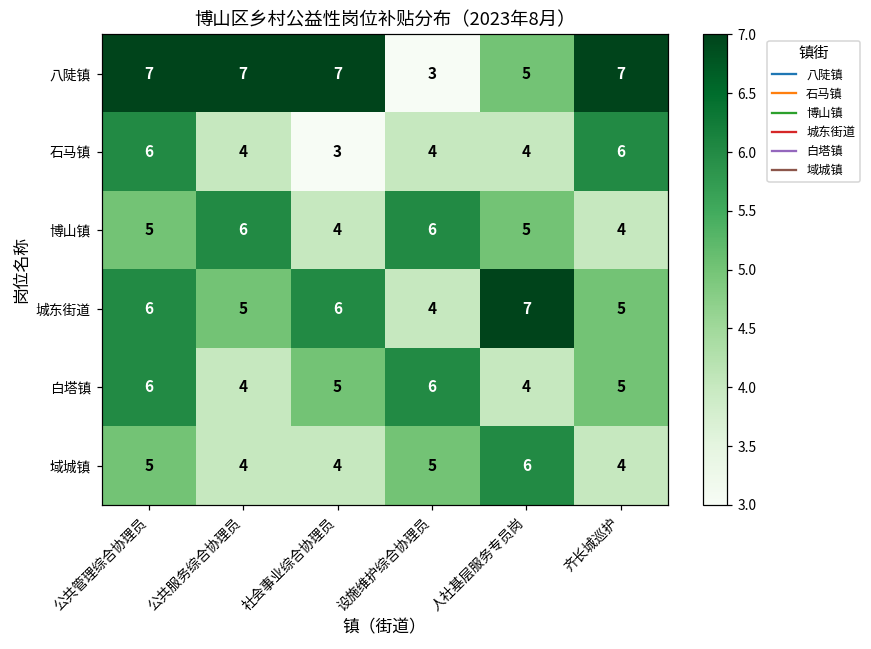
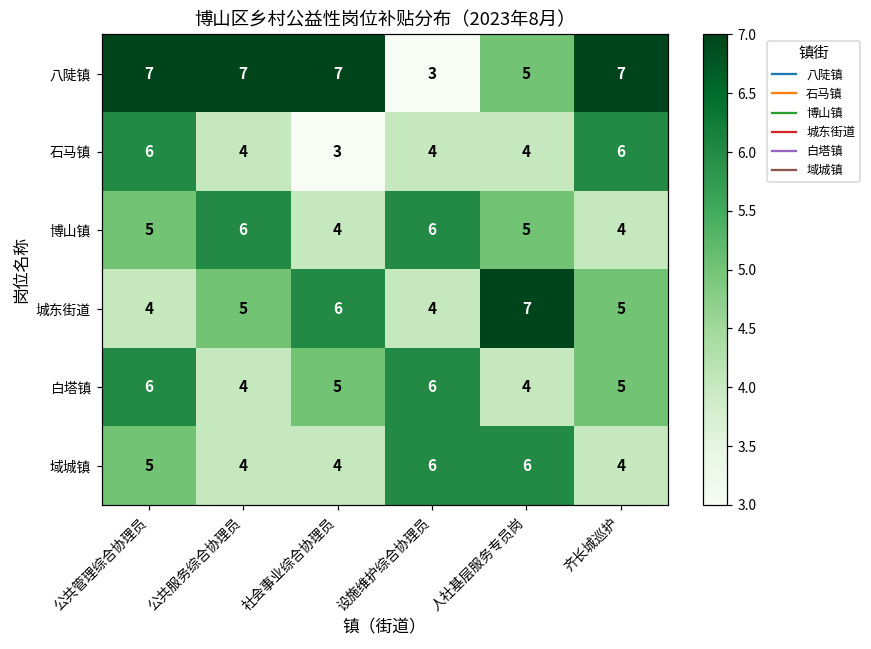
  {
    "八陡镇": {
      "公共管理综合协理员": 7,
      "公共服务综合协理员": 7,
      "社会事业综合协理员": 7,
      "设施维护综合协理员": 3,
      "人社基层服务专员岗": 5,
      "齐长城巡护": 7
    },
    "石马镇": {
      "公共管理综合协理员": 6,
      "公共服务综合协理员": 4,
      "社会事业综合协理员": 3,
      "设施维护综合协理员": 4,
      "人社基层服务专员岗": 4,
      "齐长城巡护": 6
    },
    "博山镇": {
      "公共管理综合协理员": 5,
      "公共服务综合协理员": 6,
      "社会事业综合协理员": 4,
      "设施维护综合协理员": 6,
      "人社基层服务专员岗": 5,
      "齐长城巡护": 4
    },
    "城东街道": {
-     "公共管理综合协理员": 6,
+     "公共管理综合协理员": 4,
      "公共服务综合协理员": 5,
      "社会事业综合协理员": 6,
      "设施维护综合协理员": 4,
      "人社基层服务专员岗": 7,
      "齐长城巡护": 5
    },
    "白塔镇": {
      "公共管理综合协理员": 6,
      "公共服务综合协理员": 4,
      "社会事业综合协理员": 5,
      "设施维护综合协理员": 6,
      "人社基层服务专员岗": 4,
      "齐长城巡护": 5
    },
    "域城镇": {
      "公共管理综合协理员": 5,
      "公共服务综合协理员": 4,
      "社会事业综合协理员": 4,
-     "设施维护综合协理员": 5,
+     "设施维护综合协理员": 6,
      "人社基层服务专员岗": 6,
      "齐长城巡护": 4
    }
  }
